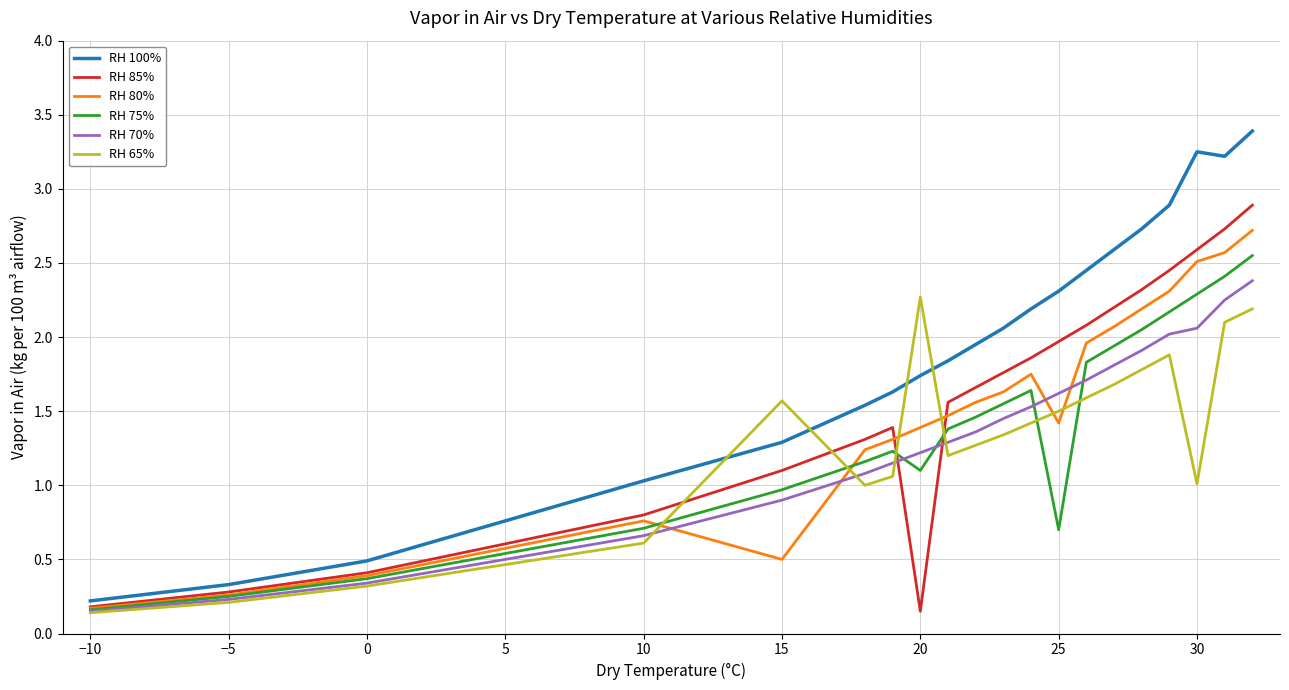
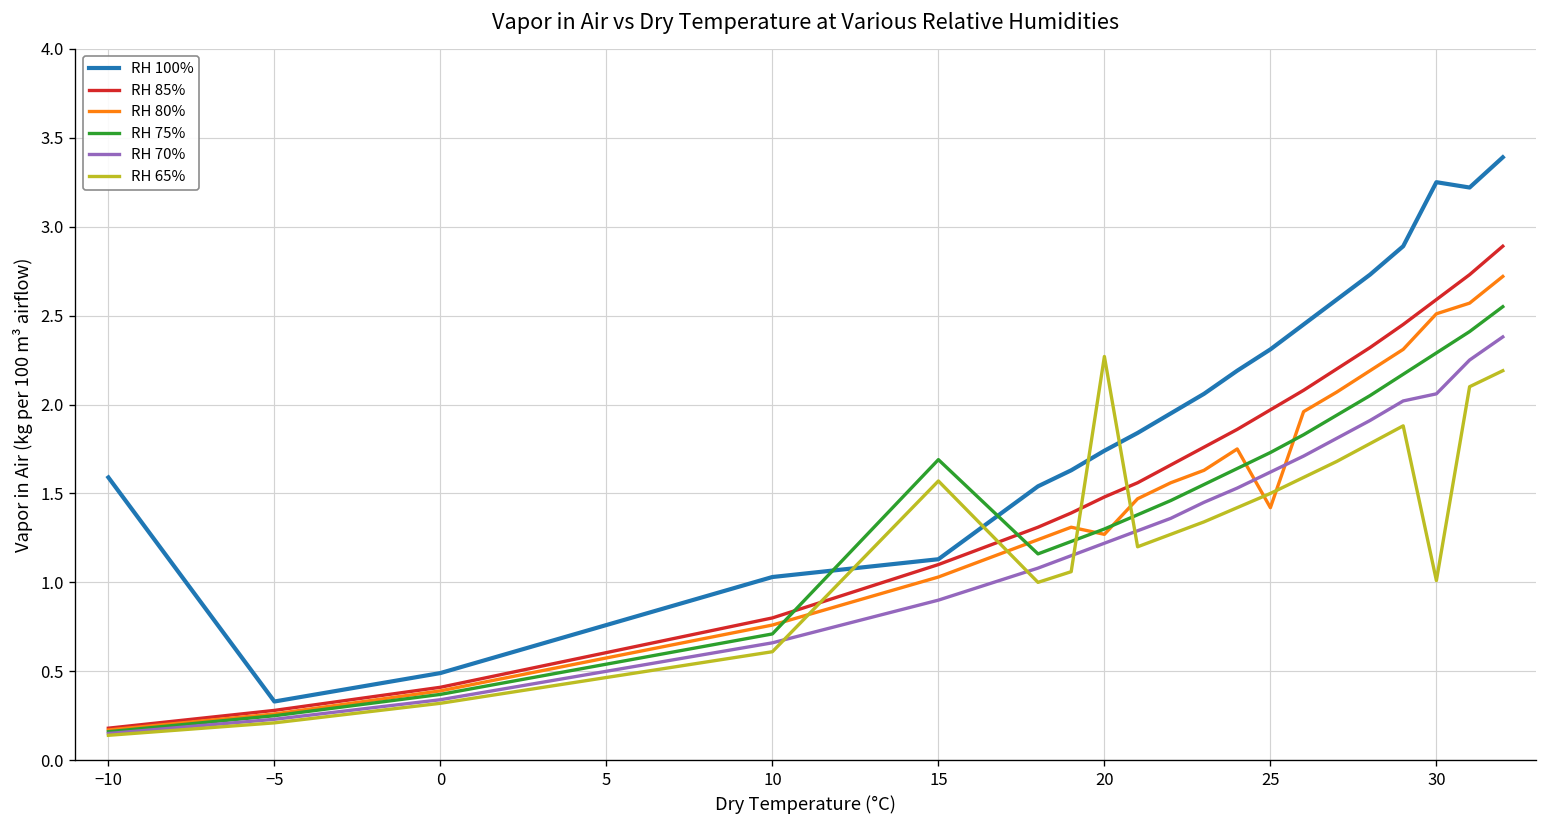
  {
    "RH 100%": {
-     "−10": 0.22,
+     "−10": 1.59,
      "−5": 0.33,
      "0": 0.49,
      "10": 1.03,
-     "15": 1.29,
+     "15": 1.13,
      "20": 1.74,
      "25": 2.31,
      "30": 3.25
    },
    "RH 85%": {
      "−5": 0.28,
      "0": 0.41,
      "10": 0.80,
      "15": 1.10,
-     "20": 0.15,
+     "20": 1.48,
      "25": 1.97,
      "30": 2.59
    },
    "RH 80%": {
      "0": 0.39,
      "10": 0.76,
-     "15": 0.50,
-     "20": 1.39,
+     "15": 1.03,
+     "20": 1.27,
      "25": 1.42,
      "30": 2.51
    },
    "RH 75%": {
      "0": 0.37,
      "10": 0.71,
-     "15": 0.97,
-     "20": 1.1,
-     "25": 0.70,
+     "15": 1.69,
+     "20": 1.3,
+     "25": 1.73,
      "30": 2.29
    },
    "RH 70%": {
      "−5": 0.23,
      "0": 0.34,
      "10": 0.66,
      "15": 0.90,
      "20": 1.22,
      "25": 1.62,
      "30": 2.06
    },
    "RH 65%": {
      "−5": 0.21,
      "0": 0.32,
      "10": 0.61,
      "15": 1.57,
      "20": 2.27,
      "25": 1.50,
      "30": 1.01
    }
  }
